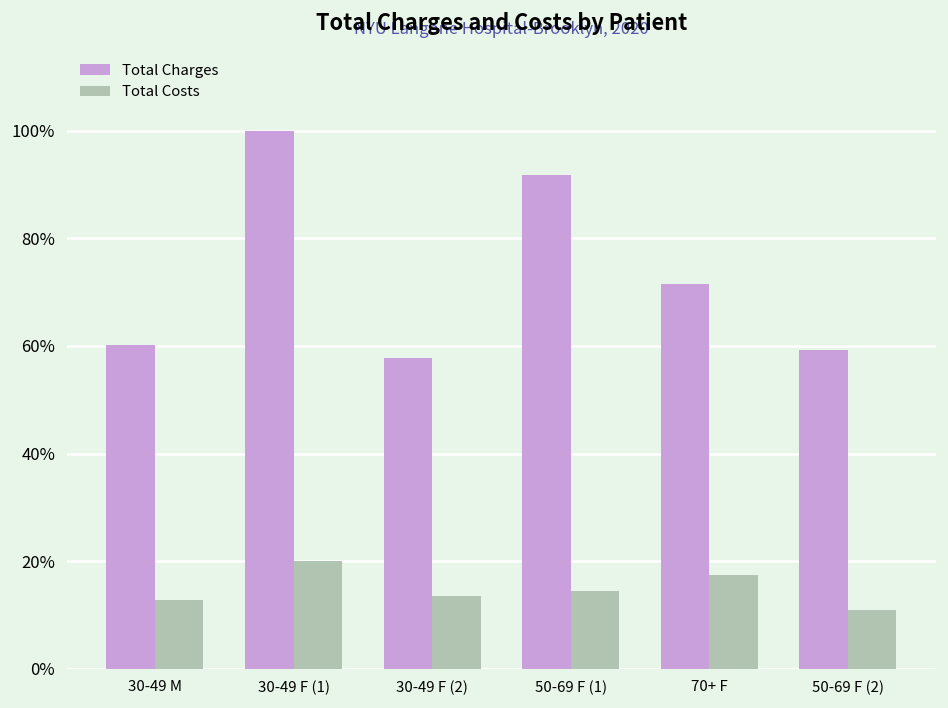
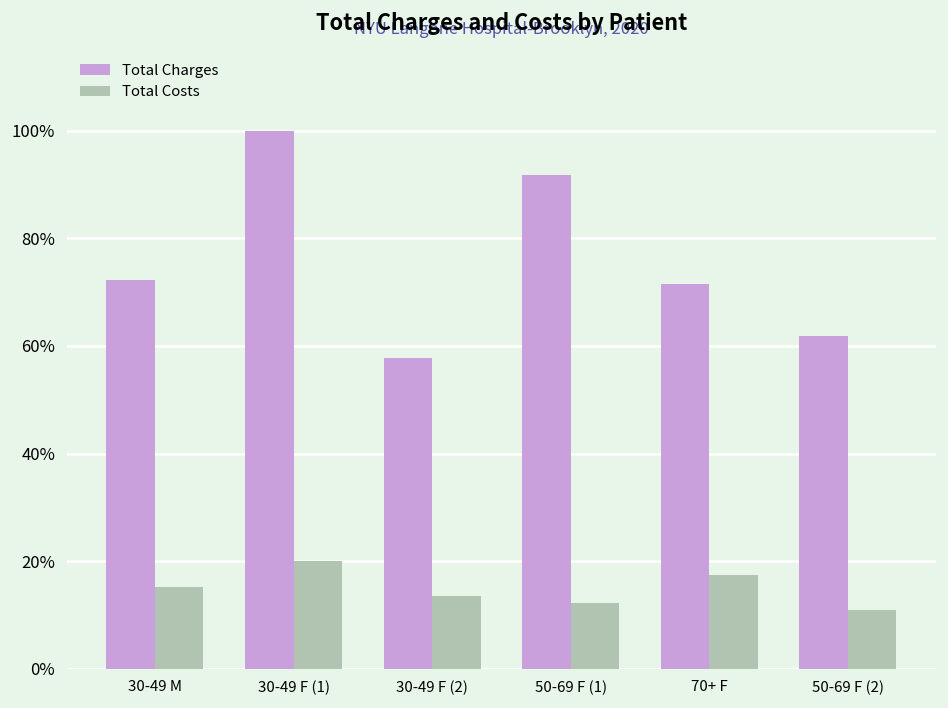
  {
    "Total Charges": {
-     "30-49 M": "60%",
+     "30-49 M": "72%",
      "30-49 F (1)": "100%",
      "30-49 F (2)": "58%",
      "50-69 F (1)": "92%",
      "70+ F": "72%",
-     "50-69 F (2)": "59%"
+     "50-69 F (2)": "62%"
    },
    "Total Costs": {
-     "30-49 M": "13%",
+     "30-49 M": "15%",
      "30-49 F (1)": "20%",
      "30-49 F (2)": "13%",
-     "50-69 F (1)": "14%",
+     "50-69 F (1)": "12%",
      "70+ F": "17%",
      "50-69 F (2)": "11%"
    }
  }
